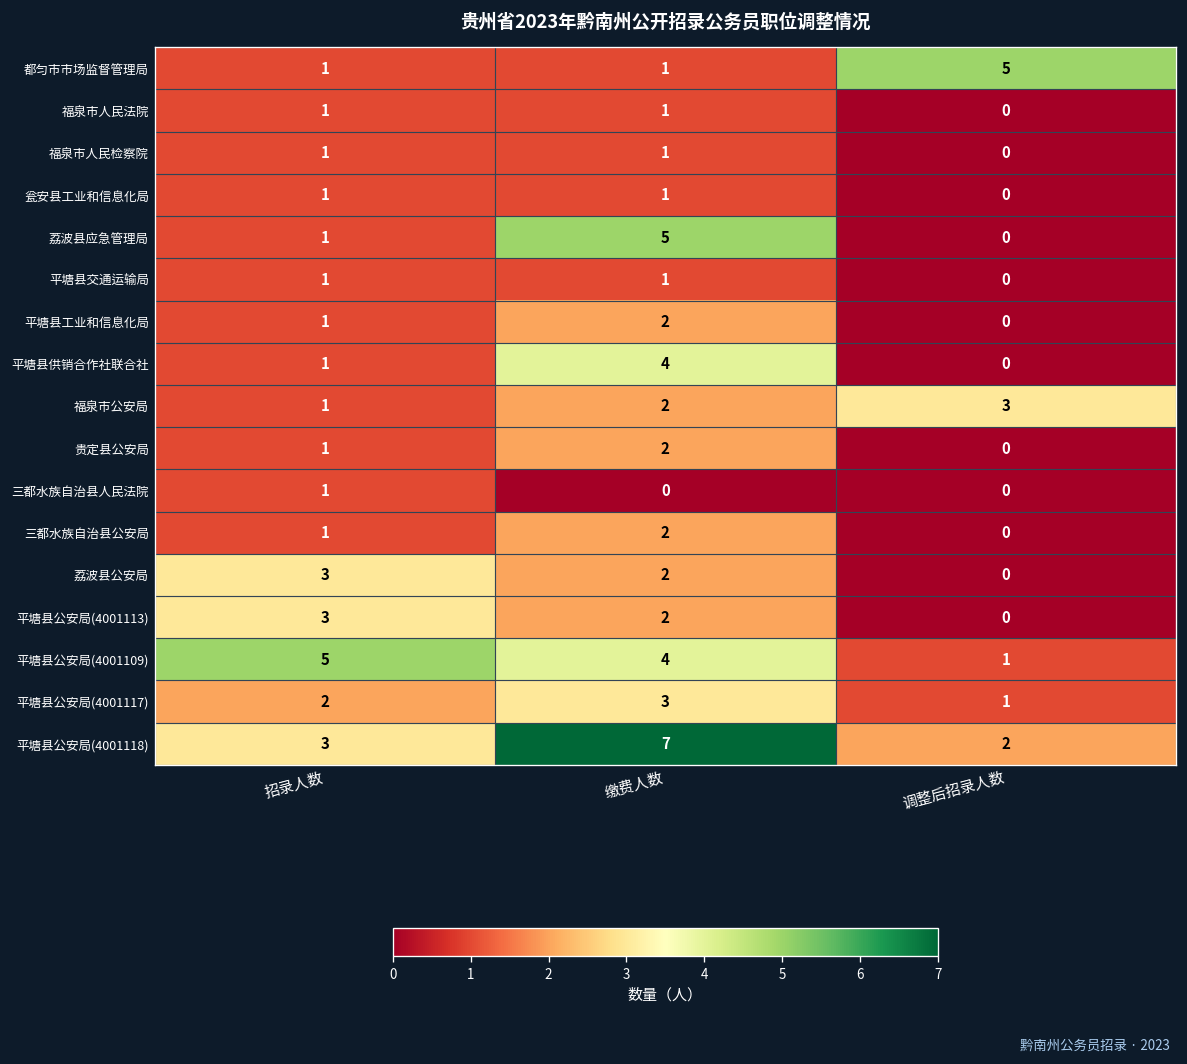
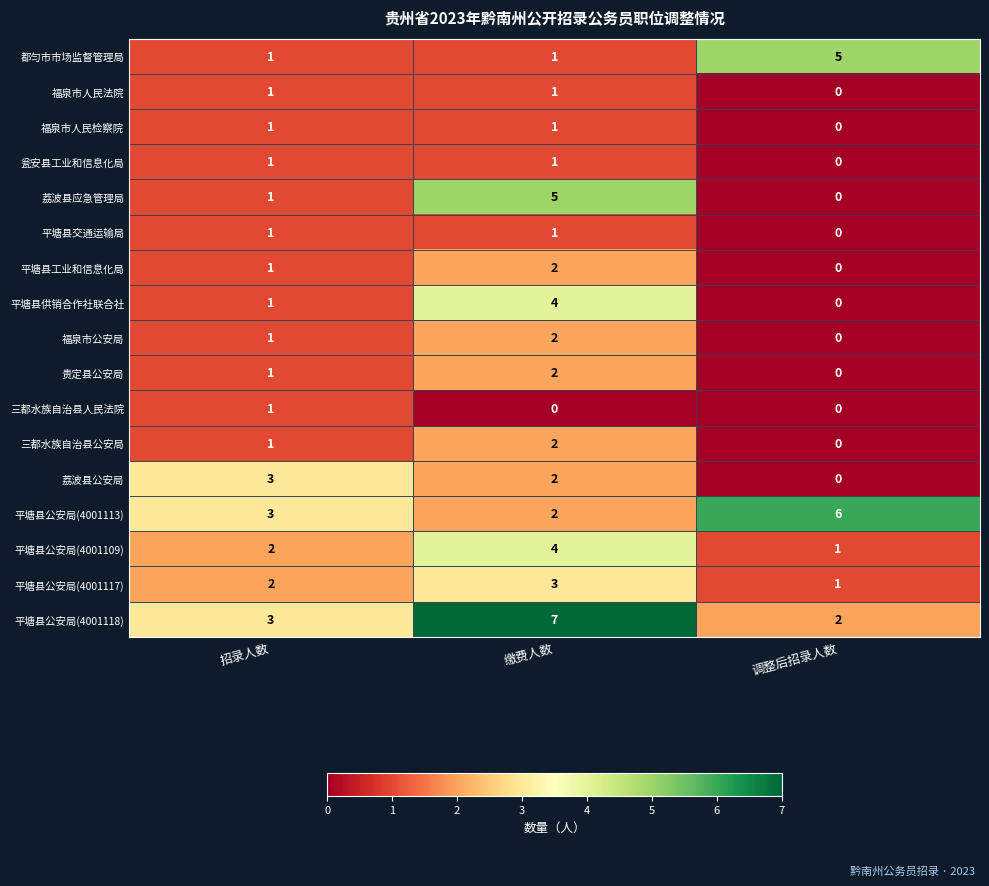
  {
    "都匀市市场监督管理局": {
      "招录人数": 1,
      "缴费人数": 1,
      "调整后招录人数": 5
    },
    "福泉市人民法院": {
      "招录人数": 1,
      "缴费人数": 1,
      "调整后招录人数": 0
    },
    "福泉市人民检察院": {
      "招录人数": 1,
      "缴费人数": 1,
      "调整后招录人数": 0
    },
    "瓮安县工业和信息化局": {
      "招录人数": 1,
      "缴费人数": 1,
      "调整后招录人数": 0
    },
    "荔波县应急管理局": {
      "招录人数": 1,
      "缴费人数": 5,
      "调整后招录人数": 0
    },
    "平塘县交通运输局": {
      "招录人数": 1,
      "缴费人数": 1,
      "调整后招录人数": 0
    },
    "平塘县工业和信息化局": {
      "招录人数": 1,
      "缴费人数": 2,
      "调整后招录人数": 0
    },
    "平塘县供销合作社联合社": {
      "招录人数": 1,
      "缴费人数": 4,
      "调整后招录人数": 0
    },
    "福泉市公安局": {
      "招录人数": 1,
      "缴费人数": 2,
-     "调整后招录人数": 3
+     "调整后招录人数": 0
    },
    "贵定县公安局": {
      "招录人数": 1,
      "缴费人数": 2,
      "调整后招录人数": 0
    },
    "三都水族自治县人民法院": {
      "招录人数": 1,
      "缴费人数": 0,
      "调整后招录人数": 0
    },
    "三都水族自治县公安局": {
      "招录人数": 1,
      "缴费人数": 2,
      "调整后招录人数": 0
    },
    "荔波县公安局": {
      "招录人数": 3,
      "缴费人数": 2,
      "调整后招录人数": 0
    },
    "平塘县公安局(4001113)": {
      "招录人数": 3,
      "缴费人数": 2,
-     "调整后招录人数": 0
+     "调整后招录人数": 6
    },
    "平塘县公安局(4001109)": {
-     "招录人数": 5,
+     "招录人数": 2,
      "缴费人数": 4,
      "调整后招录人数": 1
    },
    "平塘县公安局(4001117)": {
      "招录人数": 2,
      "缴费人数": 3,
      "调整后招录人数": 1
    },
    "平塘县公安局(4001118)": {
      "招录人数": 3,
      "缴费人数": 7,
      "调整后招录人数": 2
    }
  }
